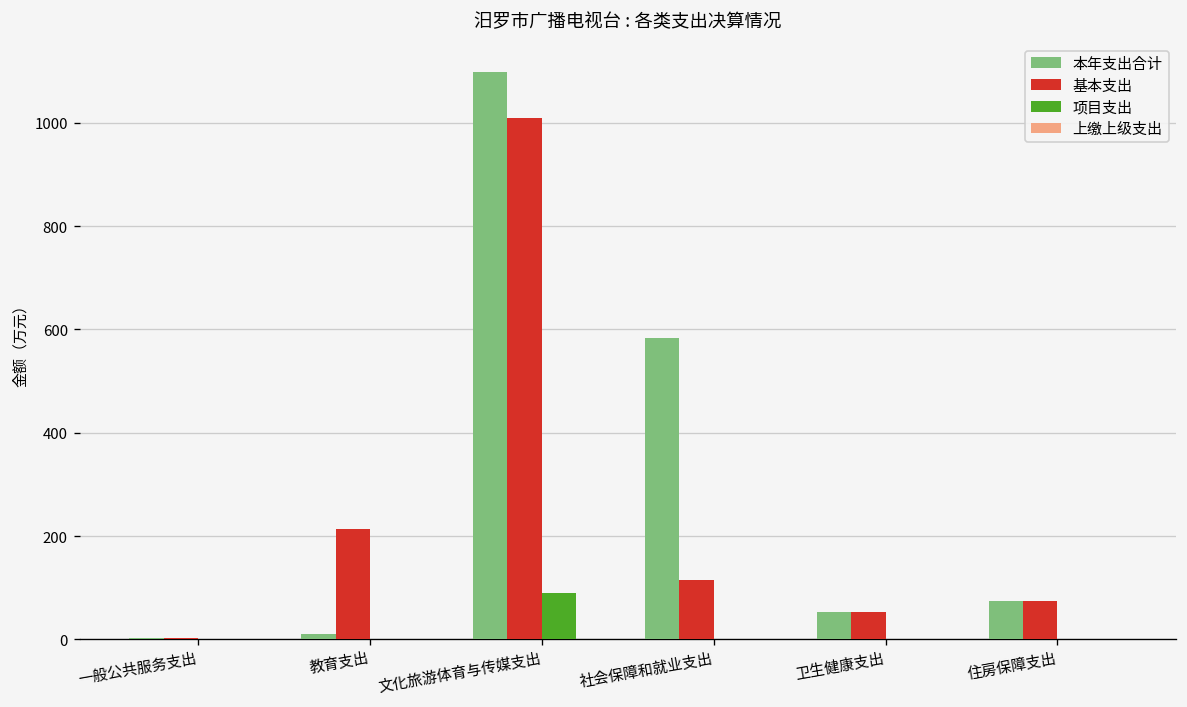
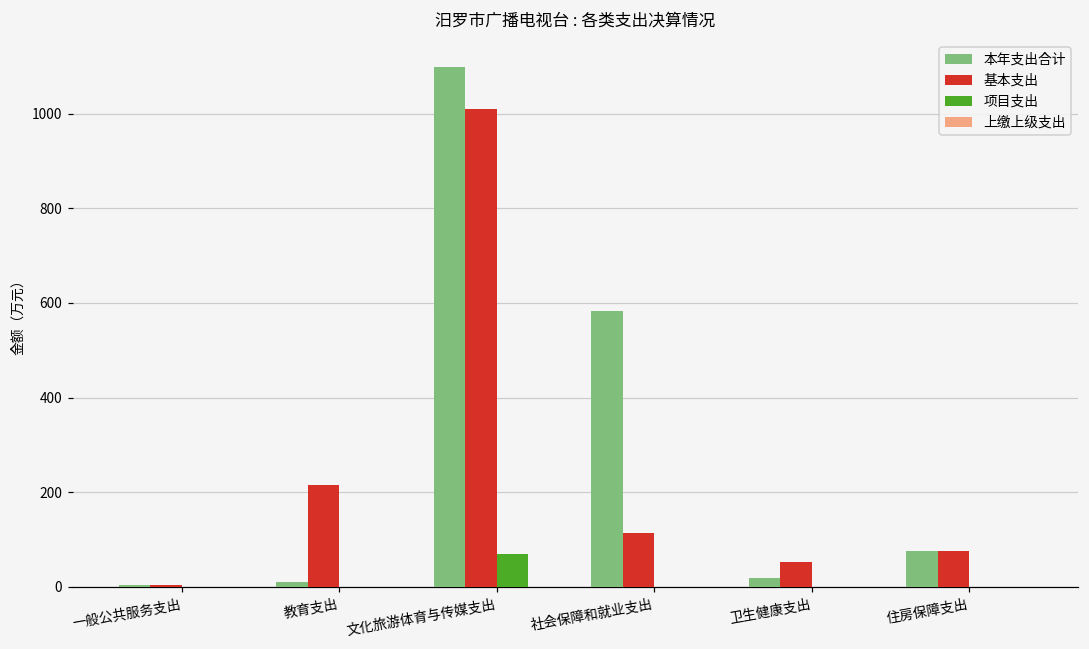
  {
    "本年支出合计": {
      "教育支出": 10,
      "文化旅游体育与传媒支出": 1100,
      "社会保障和就业支出": 580,
-     "卫生健康支出": 50,
+     "卫生健康支出": 20,
      "住房保障支出": 80
    },
    "基本支出": {
      "教育支出": 210,
      "文化旅游体育与传媒支出": 1010,
      "社会保障和就业支出": 110,
      "卫生健康支出": 50,
      "住房保障支出": 80
    },
    "项目支出": {
      "一般公共服务支出": 0,
      "教育支出": 0,
-     "文化旅游体育与传媒支出": 90,
+     "文化旅游体育与传媒支出": 70,
      "社会保障和就业支出": 0,
      "卫生健康支出": 0,
      "住房保障支出": 0
    },
    "上缴上级支出": {
      "一般公共服务支出": 0,
      "教育支出": 0,
      "文化旅游体育与传媒支出": 0,
      "社会保障和就业支出": 0,
      "卫生健康支出": 0,
      "住房保障支出": 0
    }
  }
